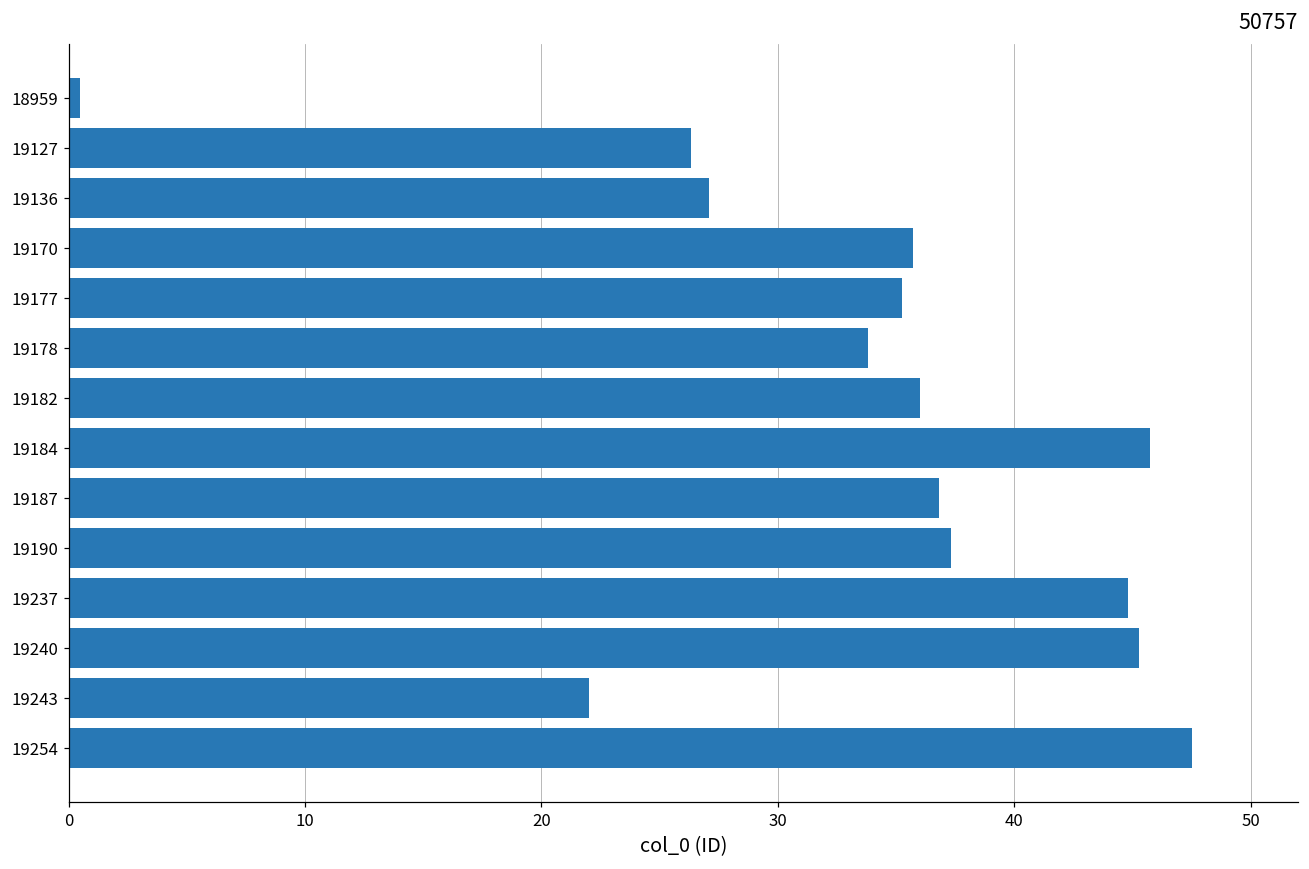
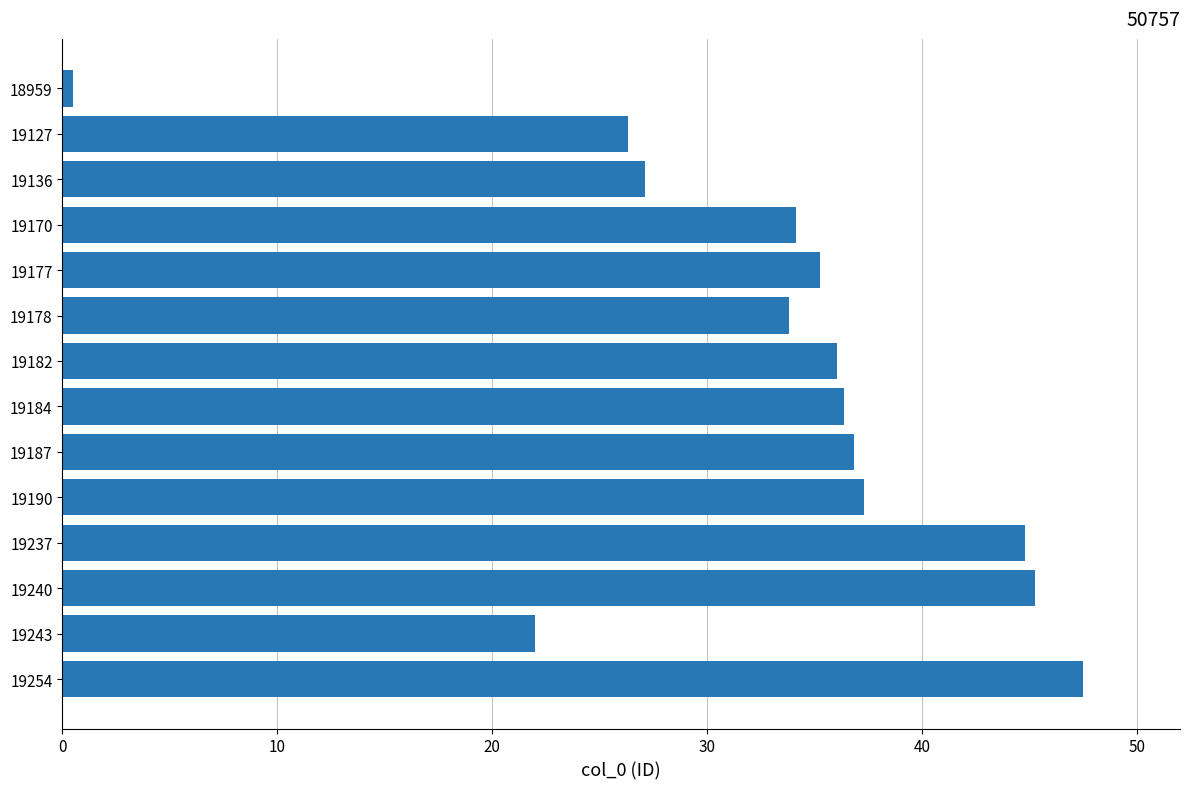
  {
    "18959": 0.5,
    "19127": 26.3,
    "19136": 27.1,
-   "19170": 35.7,
+   "19170": 34.1,
    "19177": 35.2,
    "19178": 33.8,
    "19182": 36.0,
-   "19184": 45.7,
+   "19184": 36.3,
    "19187": 36.8,
    "19190": 37.3,
    "19237": 44.8,
    "19240": 45.3,
    "19243": 22.0,
    "19254": 47.5
  }
